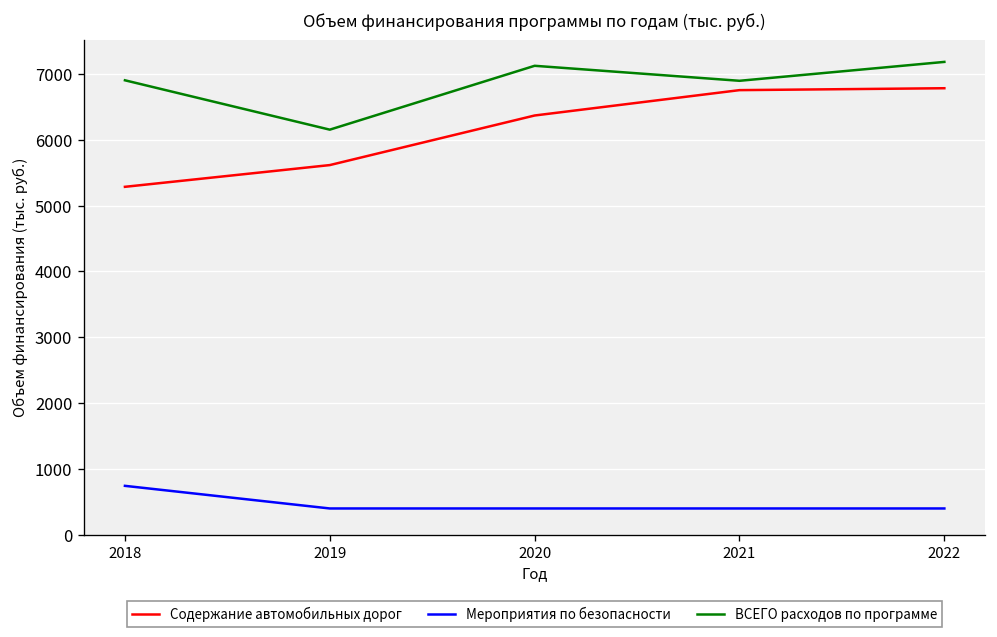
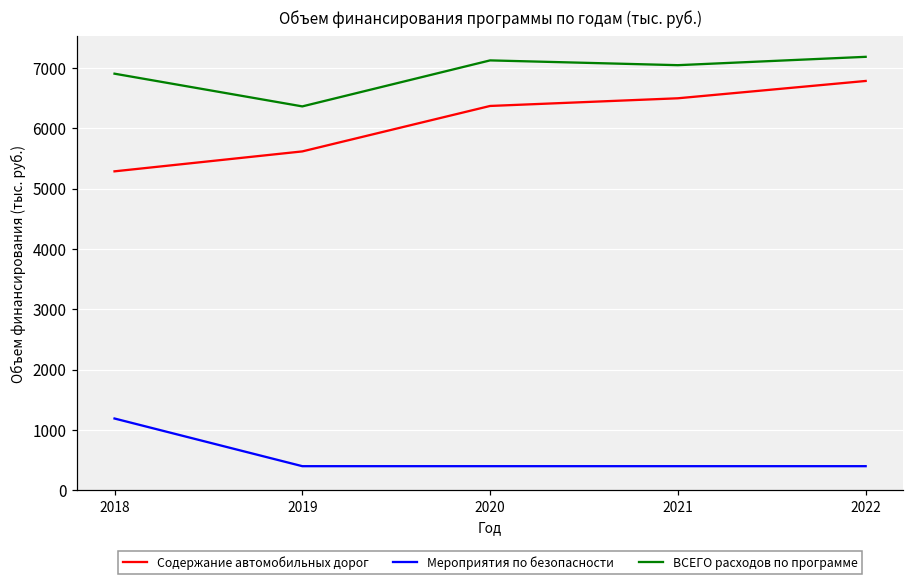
  {
    "Содержание автомобильных дорог": {
      "2018": 5300,
      "2019": 5600,
      "2020": 6400,
-     "2021": 6800,
+     "2021": 6500,
      "2022": 6800
    },
    "Мероприятия по безопасности": {
-     "2018": 700,
+     "2018": 1200,
      "2019": 400,
      "2020": 400,
      "2021": 400,
      "2022": 400
    },
    "ВСЕГО расходов по программе": {
      "2018": 6900,
-     "2019": 6200,
+     "2019": 6400,
      "2020": 7100,
-     "2021": 6900,
+     "2021": 7000,
      "2022": 7200
    }
  }
